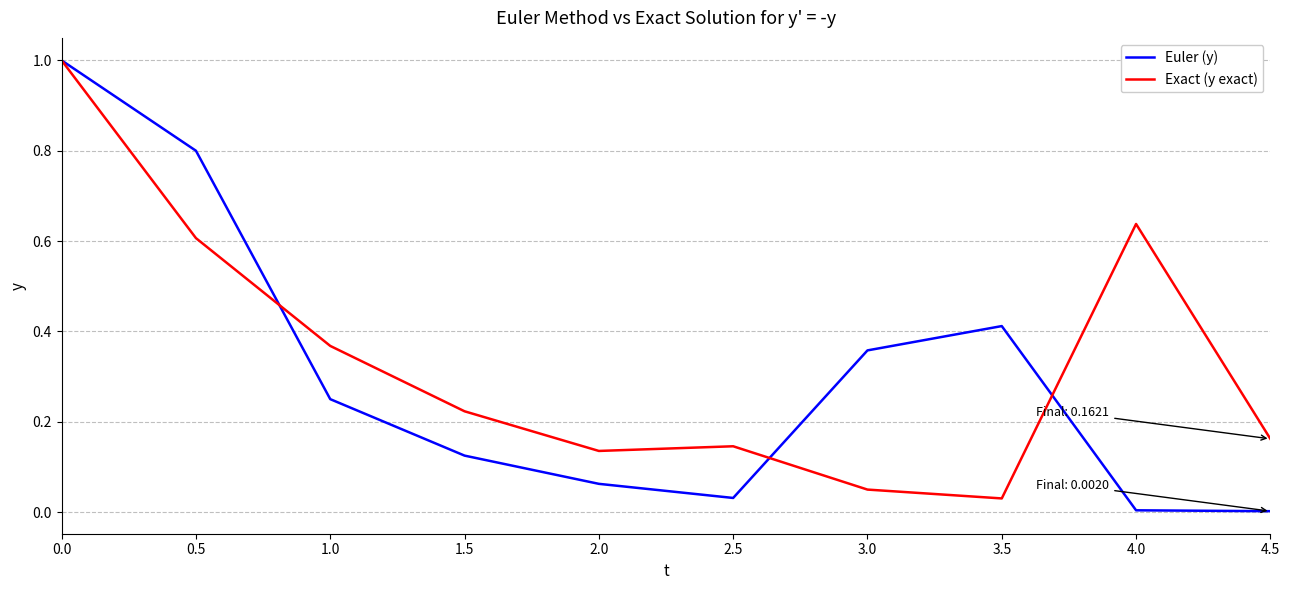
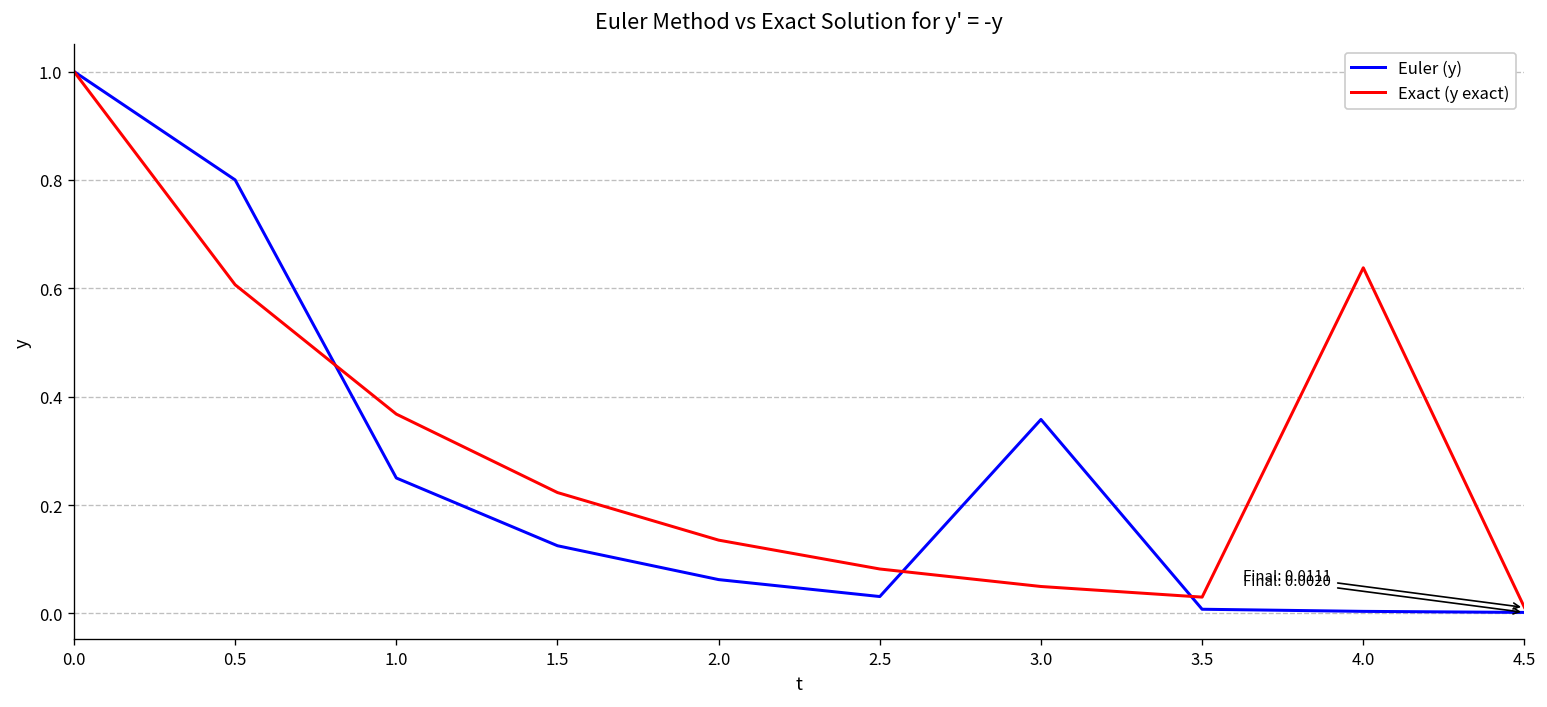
  {
    "Euler (y)": {
      "0.5": 0.80,
      "1.0": 0.25,
      "1.5": 0.13,
      "2.0": 0.06,
      "2.5": 0.03,
      "3.0": 0.36,
-     "3.5": 0.41,
+     "3.5": 0.01,
      "4.5": 0.00
    },
    "Exact (y exact)": {
-     "2.5": 0.15,
-     "4.5": 0.1621
+     "2.5": 0.08,
+     "4.5": 0.0111
    }
  }
